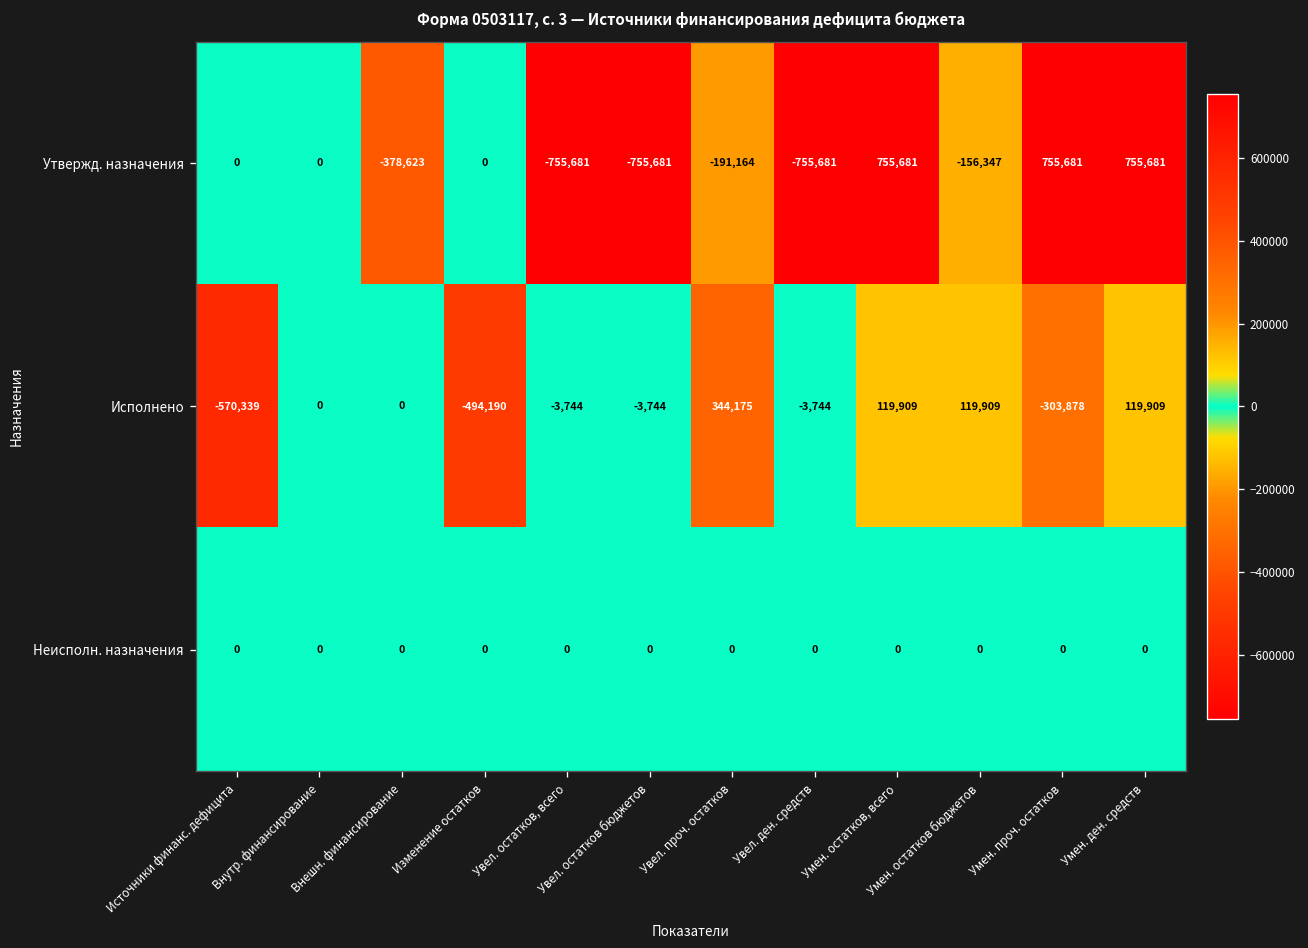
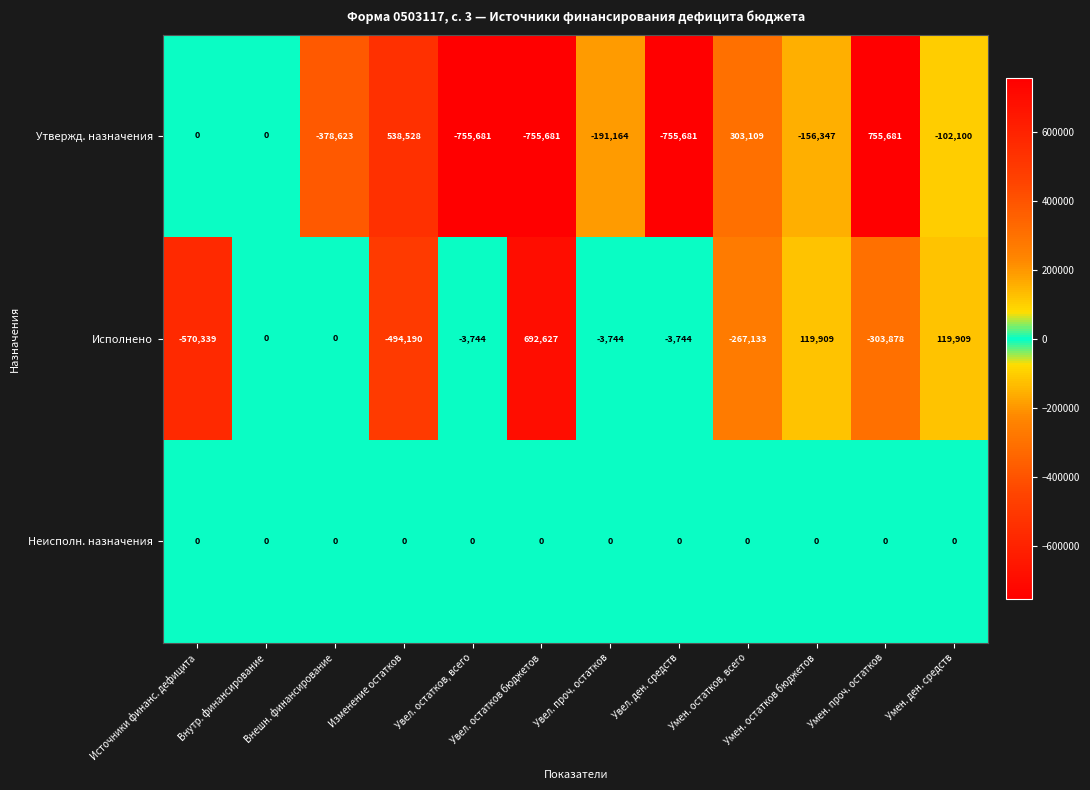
  {
    "Утвержд. назначения": {
      "Источники финанс. дефицита": "0",
      "Внутр. финансирование": "0",
      "Внешн. финансирование": "-378,623",
-     "Изменение остатков": "0",
+     "Изменение остатков": "538,528",
      "Увел. остатков, всего": "-755,681",
      "Увел. остатков бюджетов": "-755,681",
      "Увел. проч. остатков": "-191,164",
      "Увел. ден. средств": "-755,681",
-     "Умен. остатков, всего": "755,681",
+     "Умен. остатков, всего": "303,109",
      "Умен. остатков бюджетов": "-156,347",
      "Умен. проч. остатков": "755,681",
-     "Умен. ден. средств": "755,681"
+     "Умен. ден. средств": "-102,100"
    },
    "Исполнено": {
      "Источники финанс. дефицита": "-570,339",
      "Внутр. финансирование": "0",
      "Внешн. финансирование": "0",
      "Изменение остатков": "-494,190",
      "Увел. остатков, всего": "-3,744",
-     "Увел. остатков бюджетов": "-3,744",
-     "Увел. проч. остатков": "344,175",
+     "Увел. остатков бюджетов": "692,627",
+     "Увел. проч. остатков": "-3,744",
      "Увел. ден. средств": "-3,744",
-     "Умен. остатков, всего": "119,909",
+     "Умен. остатков, всего": "-267,133",
      "Умен. остатков бюджетов": "119,909",
      "Умен. проч. остатков": "-303,878",
      "Умен. ден. средств": "119,909"
    },
    "Неисполн. назначения": {
      "Источники финанс. дефицита": "0",
      "Внутр. финансирование": "0",
      "Внешн. финансирование": "0",
      "Изменение остатков": "0",
      "Увел. остатков, всего": "0",
      "Увел. остатков бюджетов": "0",
      "Увел. проч. остатков": "0",
      "Увел. ден. средств": "0",
      "Умен. остатков, всего": "0",
      "Умен. остатков бюджетов": "0",
      "Умен. проч. остатков": "0",
      "Умен. ден. средств": "0"
    }
  }
